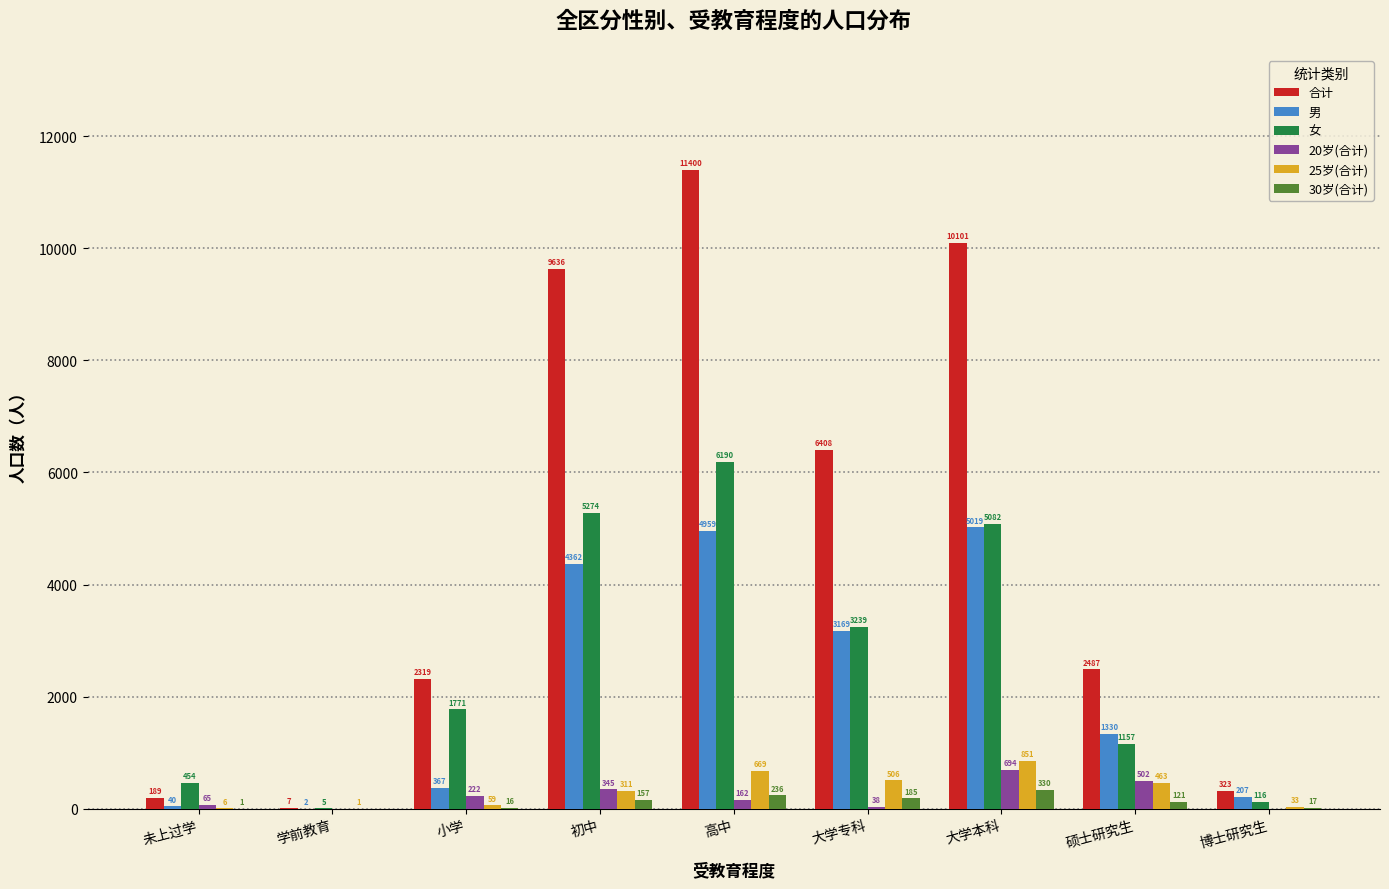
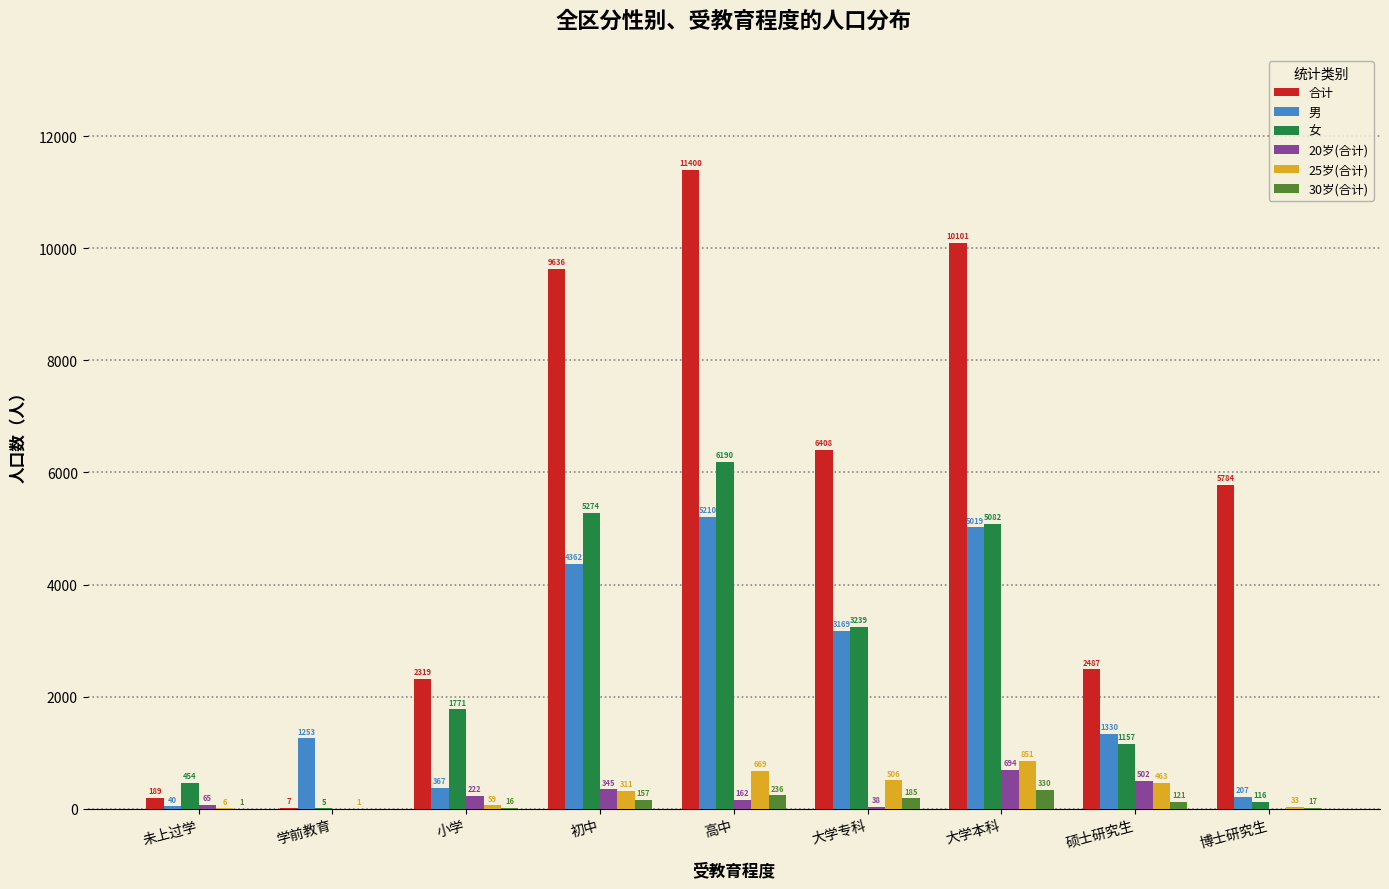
  {
    "合计": {
      "未上过学": 189,
      "学前教育": 7,
      "小学": 2319,
      "初中": 9636,
      "高中": 11400,
      "大学专科": 6408,
      "大学本科": 10101,
      "硕士研究生": 2487,
-     "博士研究生": 323
+     "博士研究生": 5784
    },
    "男": {
      "未上过学": 40,
-     "学前教育": 2,
+     "学前教育": 1253,
      "小学": 367,
      "初中": 4362,
-     "高中": 4959,
+     "高中": 5210,
      "大学专科": 3169,
      "大学本科": 5019,
      "硕士研究生": 1330,
      "博士研究生": 207
    },
    "20岁(合计)": {
      "未上过学": 65,
      "小学": 222,
      "初中": 345,
      "高中": 162,
      "大学专科": 38,
      "大学本科": 694,
      "硕士研究生": 502
    },
    "25岁(合计)": {
      "未上过学": 6,
      "学前教育": 1,
      "小学": 59,
      "初中": 311,
      "高中": 669,
      "大学专科": 506,
      "大学本科": 851,
      "硕士研究生": 463,
      "博士研究生": 33
    }
  }
